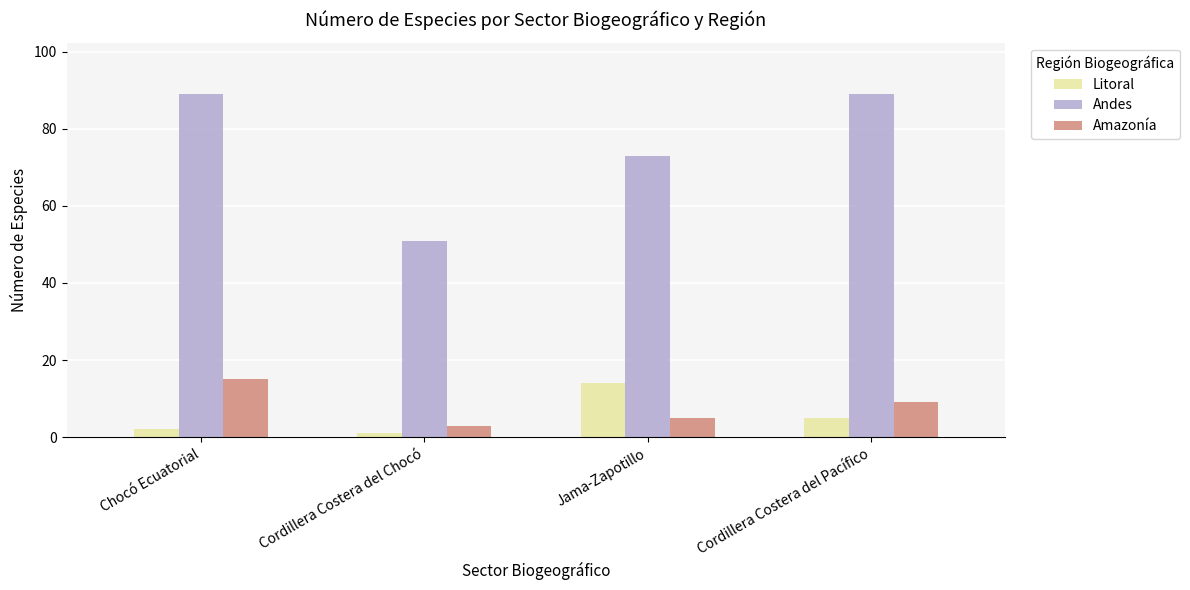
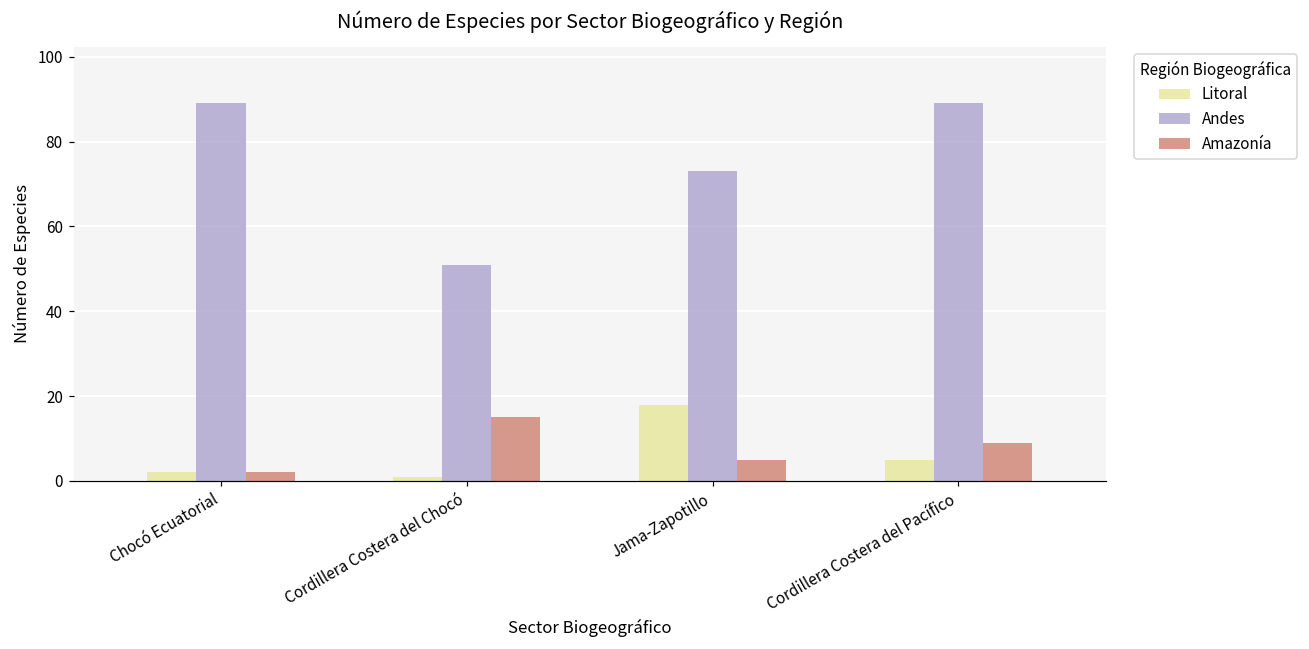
  {
    "Litoral": {
      "Chocó Ecuatorial": 2,
      "Cordillera Costera del Chocó": 1,
-     "Jama-Zapotillo": 14,
+     "Jama-Zapotillo": 18,
      "Cordillera Costera del Pacífico": 5
    },
    "Andes": {
      "Chocó Ecuatorial": 89,
      "Cordillera Costera del Chocó": 51,
      "Jama-Zapotillo": 73,
      "Cordillera Costera del Pacífico": 89
    },
    "Amazonía": {
-     "Chocó Ecuatorial": 15,
-     "Cordillera Costera del Chocó": 3,
+     "Chocó Ecuatorial": 2,
+     "Cordillera Costera del Chocó": 15,
      "Jama-Zapotillo": 5,
      "Cordillera Costera del Pacífico": 9
    }
  }
